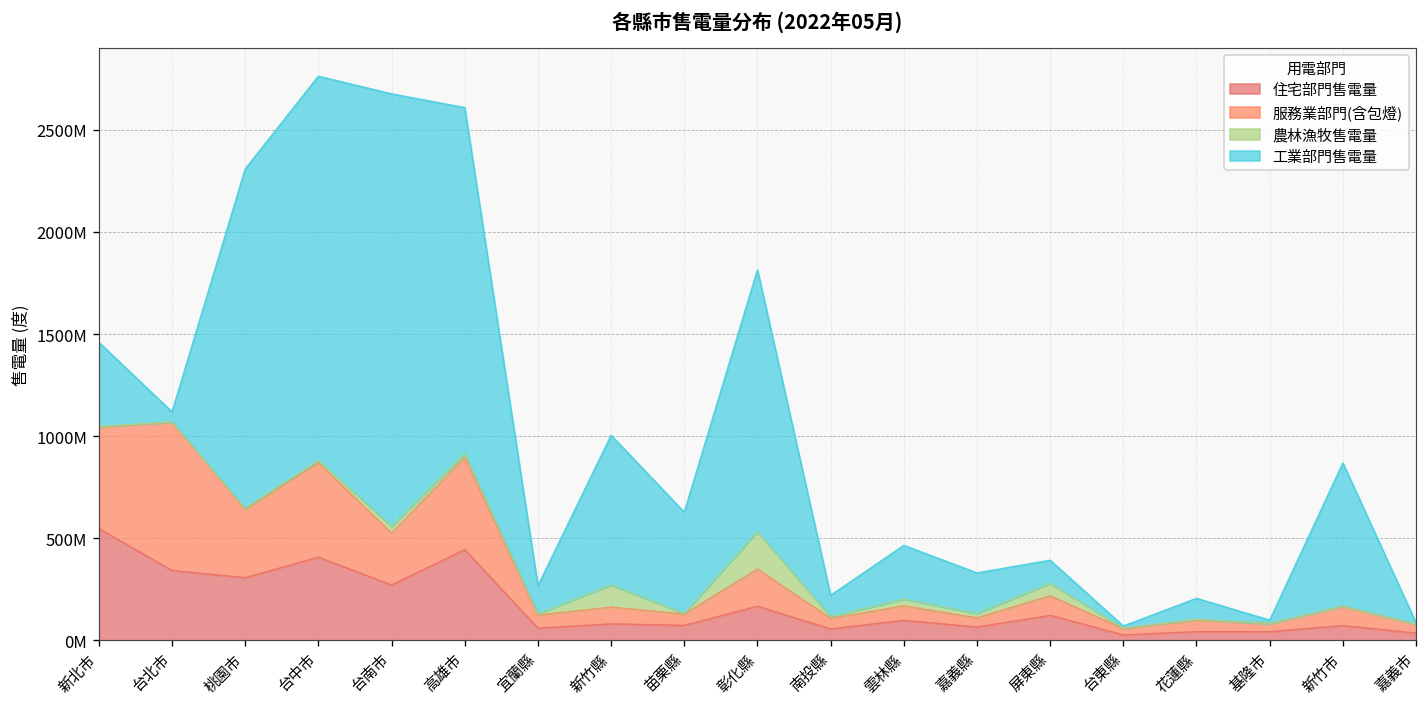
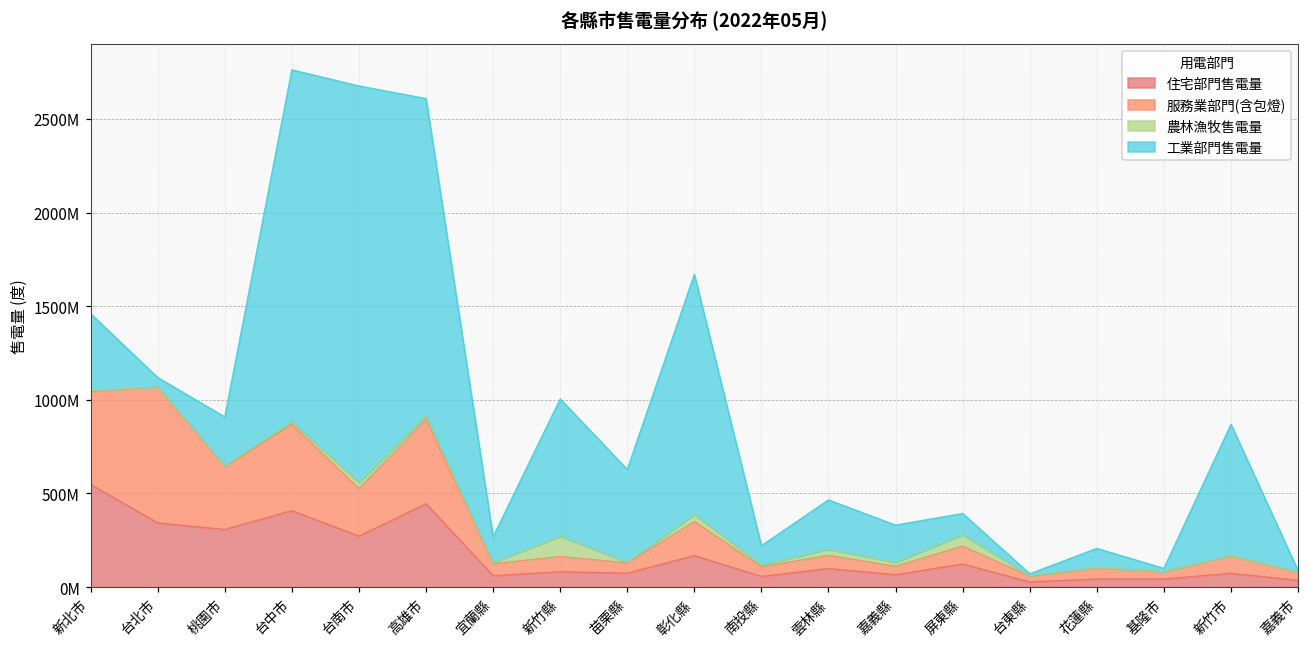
  {
    "農林漁牧售電量": {
      "台南市": 30000000,
      "高雄市": 20000000,
      "新竹縣": 110000000,
-     "彰化縣": 180000000,
+     "彰化縣": 40000000,
      "雲林縣": 30000000,
      "嘉義縣": 20000000,
      "屏東縣": 60000000
    },
    "工業部門售電量": {
      "新北市": 410000000,
      "台北市": 50000000,
-     "桃園市": 1660000000,
+     "桃園市": 260000000,
      "台中市": 1880000000,
      "台南市": 2120000000,
      "高雄市": 1690000000,
      "宜蘭縣": 140000000,
      "新竹縣": 730000000,
      "苗栗縣": 500000000,
      "彰化縣": 1280000000,
      "南投縣": 100000000,
      "雲林縣": 260000000,
      "嘉義縣": 200000000,
      "屏東縣": 110000000,
      "花蓮縣": 100000000,
      "基隆市": 20000000,
      "新竹市": 700000000
    }
  }
